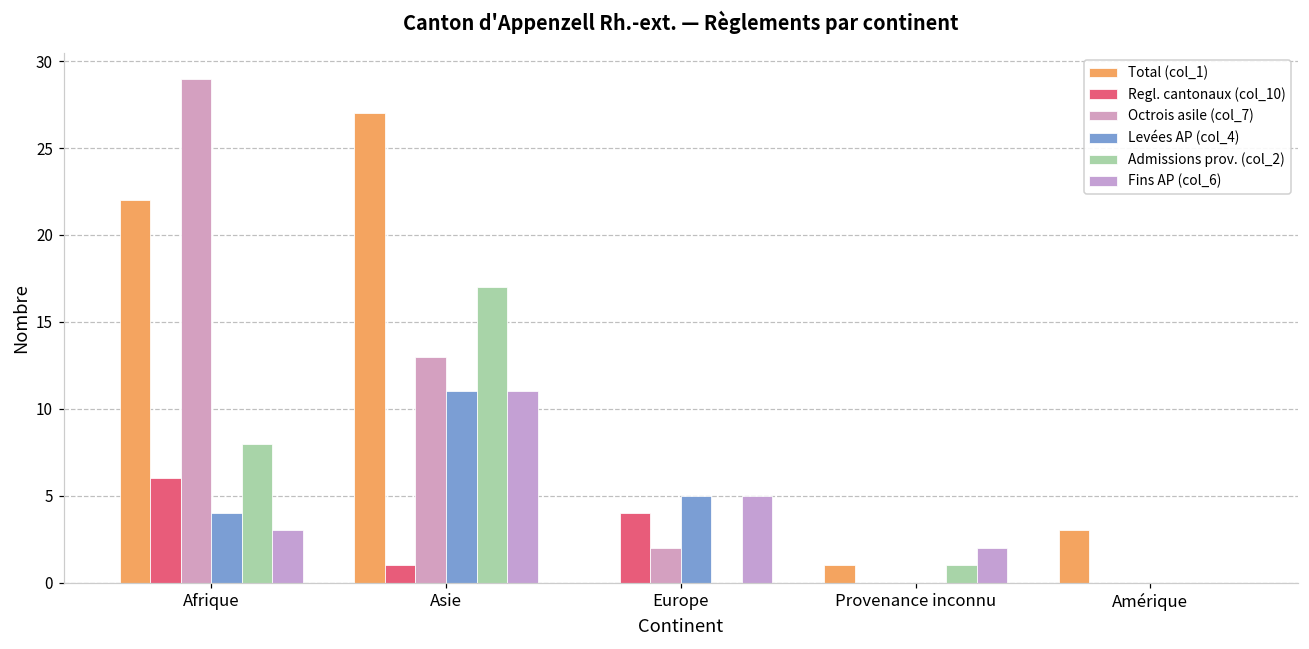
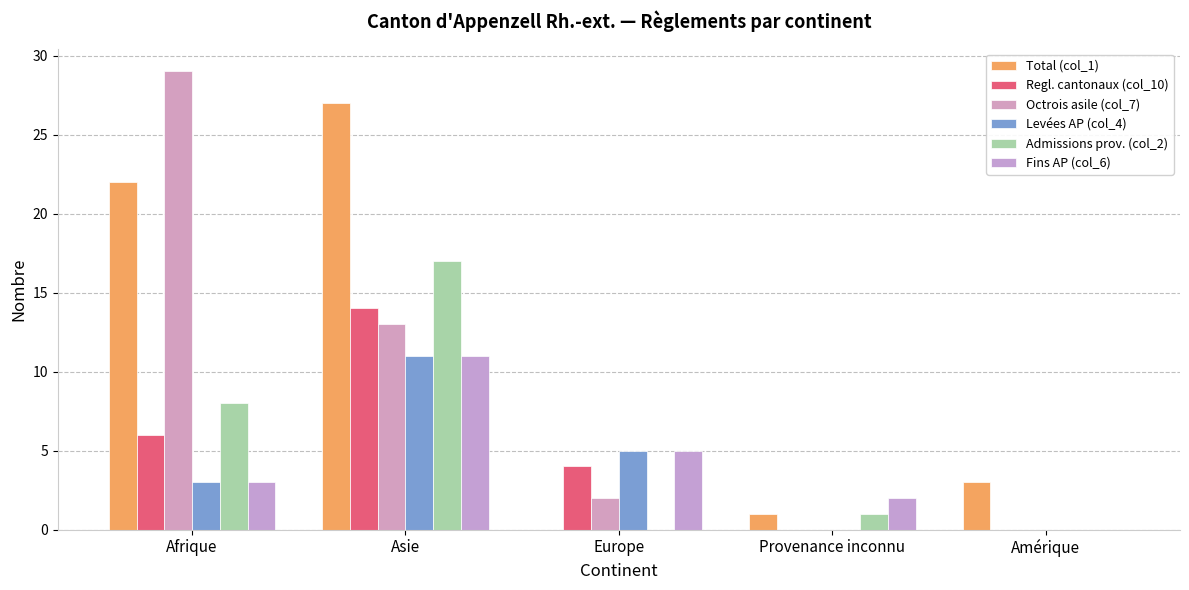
  {
    "Total (col_1)": {
      "Afrique": 22,
      "Asie": 27,
      "Europe": 0,
      "Provenance inconnu": 1,
      "Amérique": 3
    },
    "Regl. cantonaux (col_10)": {
      "Afrique": 6,
-     "Asie": 1,
+     "Asie": 14,
      "Europe": 4,
      "Provenance inconnu": 0,
      "Amérique": 0
    },
    "Levées AP (col_4)": {
-     "Afrique": 4,
+     "Afrique": 3,
      "Asie": 11,
      "Europe": 5,
      "Provenance inconnu": 0,
      "Amérique": 0
    },
    "Admissions prov. (col_2)": {
      "Afrique": 8,
      "Asie": 17,
      "Europe": 0,
      "Provenance inconnu": 1,
      "Amérique": 0
    }
  }
